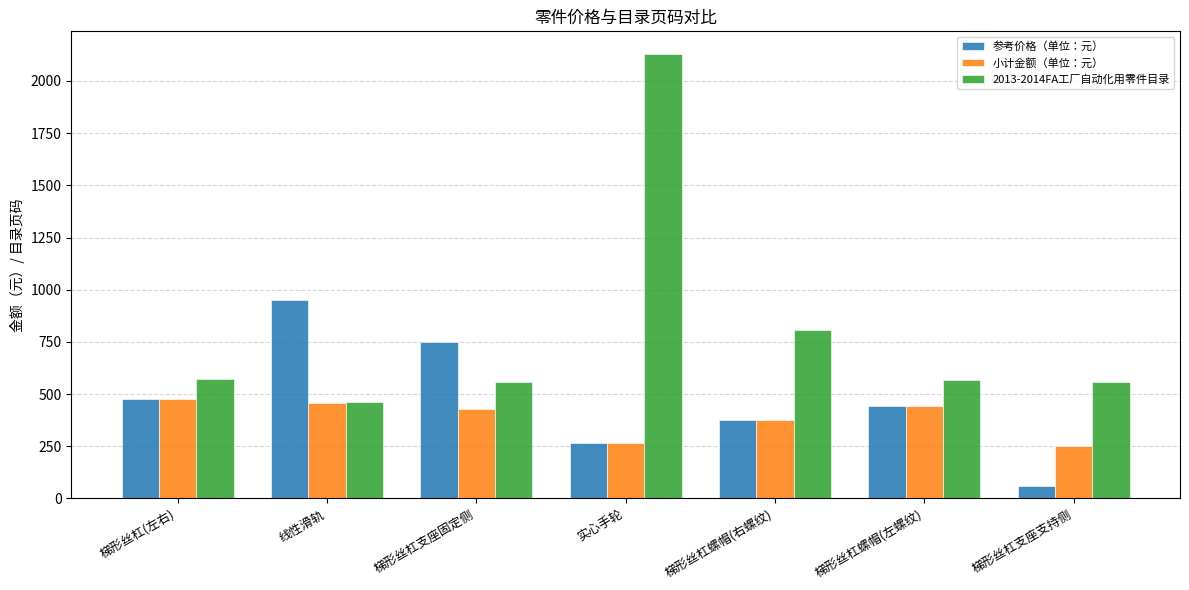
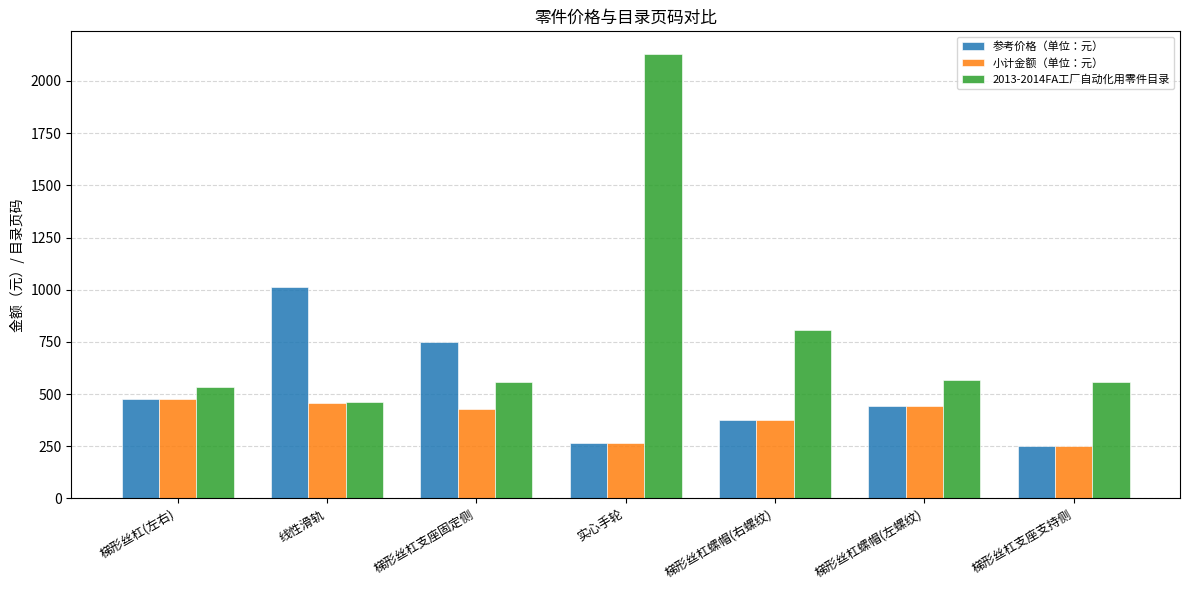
  {
    "参考价格（单位：元）": {
      "梯形丝杠(左右)": 480,
-     "线性滑轨": 950,
+     "线性滑轨": 1010,
      "梯形丝杠支座固定侧": 750,
      "实心手轮": 260,
      "梯形丝杠螺帽(右螺纹)": 380,
      "梯形丝杠螺帽(左螺纹)": 440,
-     "梯形丝杠支座支持侧": 60
+     "梯形丝杠支座支持侧": 250
    },
    "小计金额（单位：元）": {
      "梯形丝杠(左右)": 480,
      "线性滑轨": 460,
      "梯形丝杠支座固定侧": 430,
      "实心手轮": 260,
      "梯形丝杠螺帽(右螺纹)": 380,
      "梯形丝杠螺帽(左螺纹)": 440,
      "梯形丝杠支座支持侧": 250
    },
    "2013-2014FA工厂自动化用零件目录": {
-     "梯形丝杠(左右)": 570,
+     "梯形丝杠(左右)": 530,
      "线性滑轨": 460,
      "梯形丝杠支座固定侧": 560,
      "实心手轮": 2130,
      "梯形丝杠螺帽(右螺纹)": 810,
      "梯形丝杠螺帽(左螺纹)": 570,
      "梯形丝杠支座支持侧": 560
    }
  }
